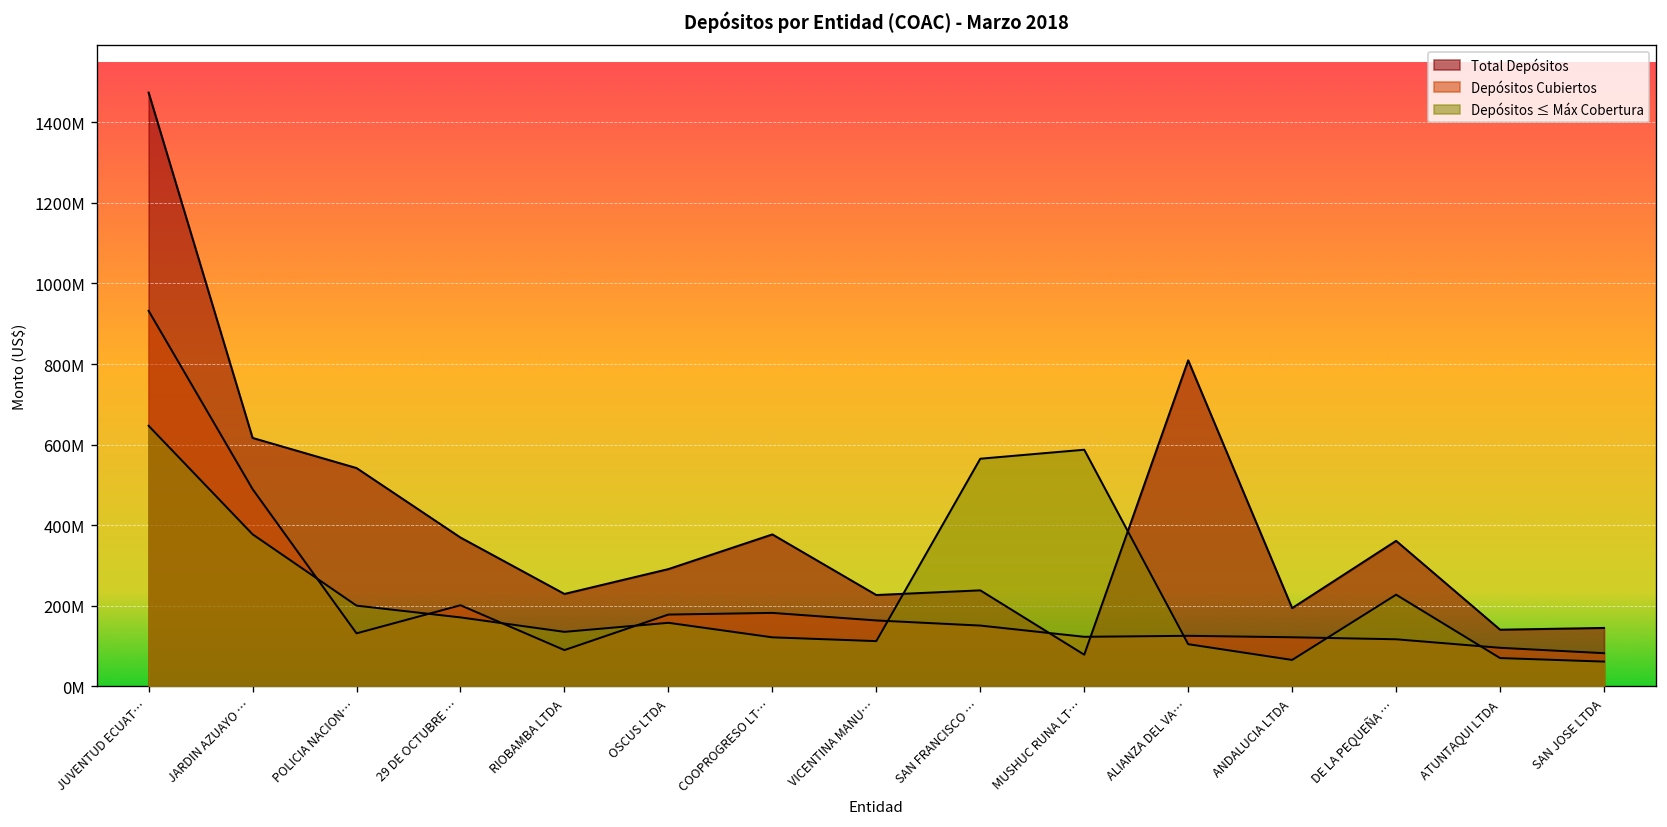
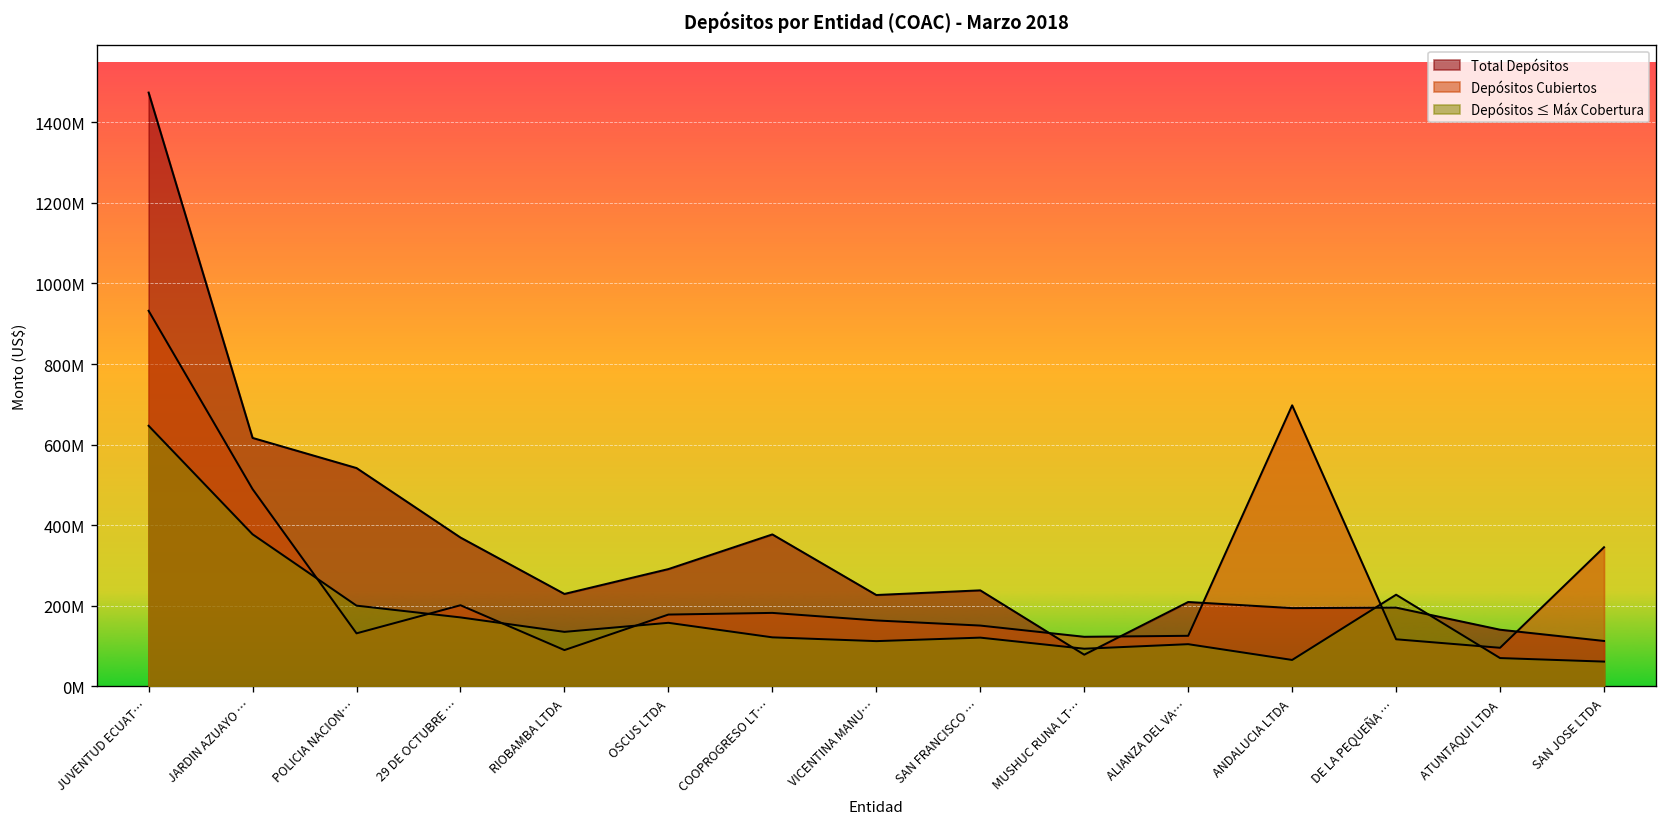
  {
    "Total Depósitos": {
      "JUVENTUD ECUAT…": 1470000000,
      "JARDIN AZUAYO …": 620000000,
      "POLICIA NACION…": 540000000,
      "29 DE OCTUBRE …": 370000000,
      "RIOBAMBA LTDA": 230000000,
      "OSCUS LTDA": 290000000,
      "COOPROGRESO LT…": 380000000,
      "VICENTINA MANU…": 230000000,
      "SAN FRANCISCO …": 240000000,
      "MUSHUC RUNA LT…": 80000000,
-     "ALIANZA DEL VA…": 810000000,
+     "ALIANZA DEL VA…": 210000000,
      "ANDALUCIA LTDA": 190000000,
-     "DE LA PEQUEÑA …": 360000000,
+     "DE LA PEQUEÑA …": 200000000,
      "ATUNTAQUI LTDA": 140000000,
-     "SAN JOSE LTDA": 150000000
+     "SAN JOSE LTDA": 110000000
    },
    "Depósitos Cubiertos": {
      "JUVENTUD ECUAT…": 930000000,
      "JARDIN AZUAYO …": 490000000,
      "POLICIA NACION…": 130000000,
      "29 DE OCTUBRE …": 200000000,
      "RIOBAMBA LTDA": 90000000,
      "OSCUS LTDA": 180000000,
      "COOPROGRESO LT…": 180000000,
      "VICENTINA MANU…": 160000000,
      "SAN FRANCISCO …": 150000000,
      "MUSHUC RUNA LT…": 120000000,
      "ALIANZA DEL VA…": 130000000,
-     "ANDALUCIA LTDA": 120000000,
+     "ANDALUCIA LTDA": 700000000,
      "DE LA PEQUEÑA …": 120000000,
      "ATUNTAQUI LTDA": 100000000,
-     "SAN JOSE LTDA": 80000000
+     "SAN JOSE LTDA": 350000000
    },
    "Depósitos ≤ Máx Cobertura": {
      "JUVENTUD ECUAT…": 650000000,
      "JARDIN AZUAYO …": 380000000,
      "POLICIA NACION…": 200000000,
      "29 DE OCTUBRE …": 170000000,
      "RIOBAMBA LTDA": 140000000,
      "OSCUS LTDA": 160000000,
      "COOPROGRESO LT…": 120000000,
      "VICENTINA MANU…": 110000000,
-     "SAN FRANCISCO …": 570000000,
-     "MUSHUC RUNA LT…": 590000000,
+     "SAN FRANCISCO …": 120000000,
+     "MUSHUC RUNA LT…": 90000000,
      "ALIANZA DEL VA…": 100000000,
      "ANDALUCIA LTDA": 70000000,
      "DE LA PEQUEÑA …": 230000000,
      "ATUNTAQUI LTDA": 70000000,
      "SAN JOSE LTDA": 60000000
    }
  }
